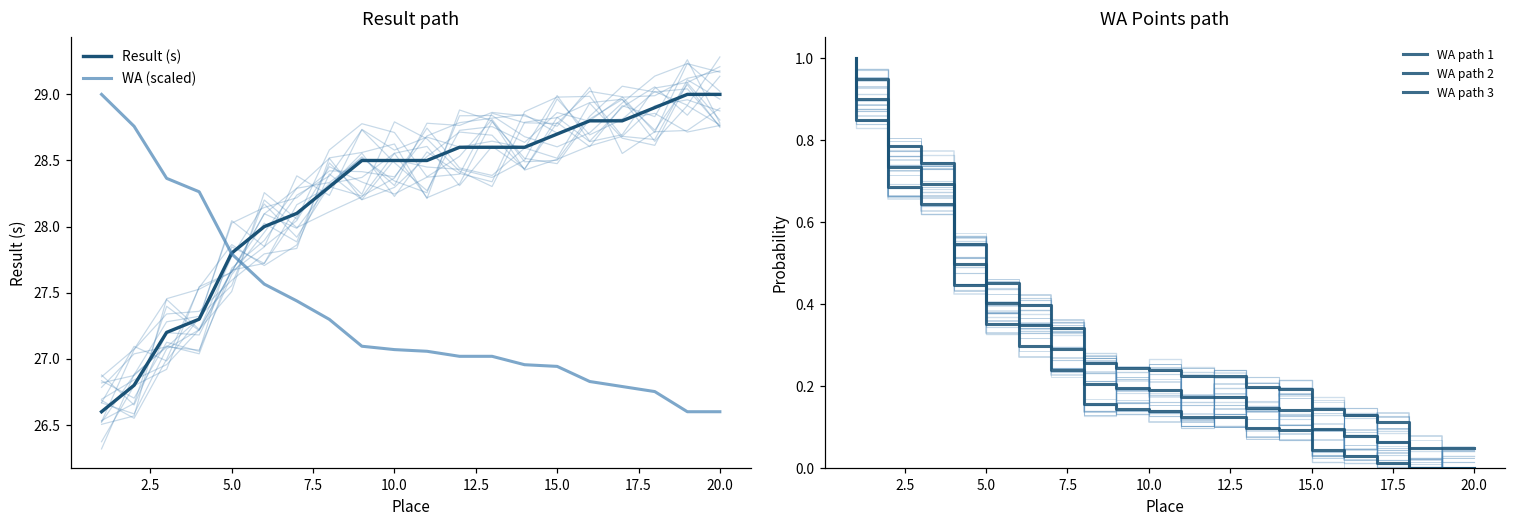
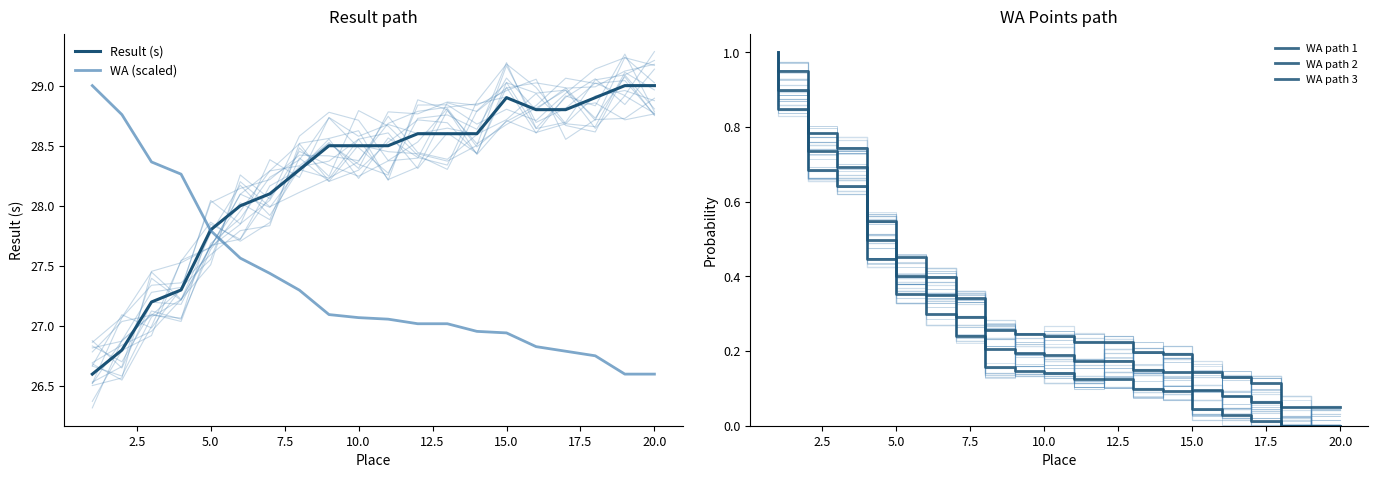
  {
    "Result path": {
      "Result (s)": {
-       "15.0": 28.7,
+       "15.0": 28.9,
        "20.0": 29.0
      }
    }
  }
